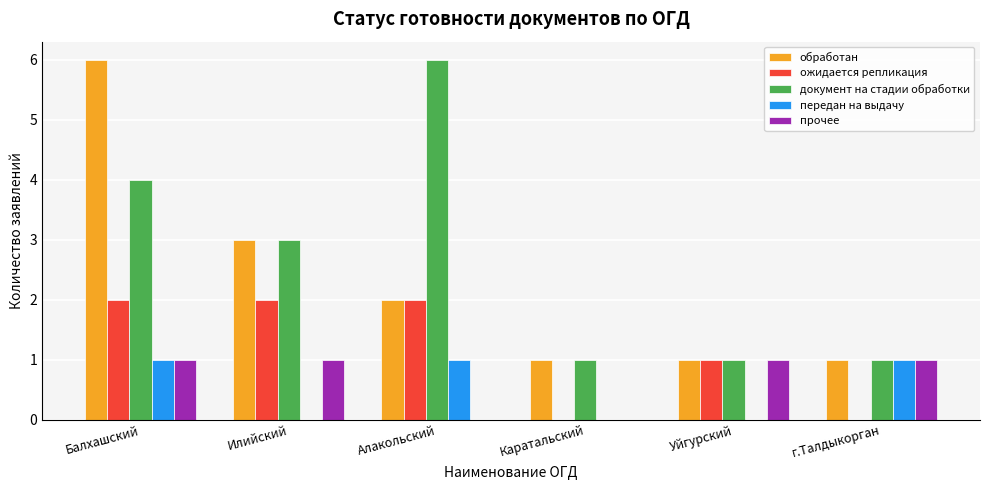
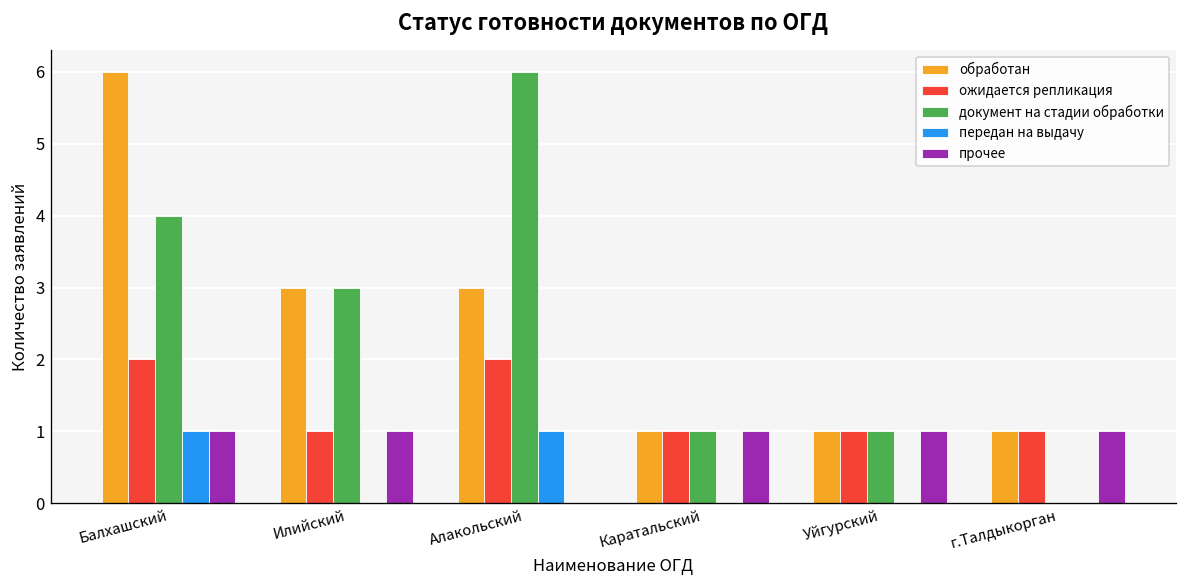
  {
    "обработан": {
      "Балхашский": 6,
      "Илийский": 3,
-     "Алакольский": 2,
+     "Алакольский": 3,
      "Каратальский": 1,
      "Уйгурский": 1,
      "г.Талдыкорган": 1
    },
    "ожидается репликация": {
      "Балхашский": 2,
-     "Илийский": 2,
+     "Илийский": 1,
      "Алакольский": 2,
-     "Каратальский": 0,
+     "Каратальский": 1,
      "Уйгурский": 1,
-     "г.Талдыкорган": 0
+     "г.Талдыкорган": 1
    },
    "документ на стадии обработки": {
      "Балхашский": 4,
      "Илийский": 3,
      "Алакольский": 6,
      "Каратальский": 1,
      "Уйгурский": 1,
-     "г.Талдыкорган": 1
+     "г.Талдыкорган": 0
    },
    "передан на выдачу": {
      "Балхашский": 1,
      "Илийский": 0,
      "Алакольский": 1,
      "Каратальский": 0,
      "Уйгурский": 0,
-     "г.Талдыкорган": 1
+     "г.Талдыкорган": 0
    },
    "прочее": {
      "Балхашский": 1,
      "Илийский": 1,
      "Алакольский": 0,
-     "Каратальский": 0,
+     "Каратальский": 1,
      "Уйгурский": 1,
      "г.Талдыкорган": 1
    }
  }
